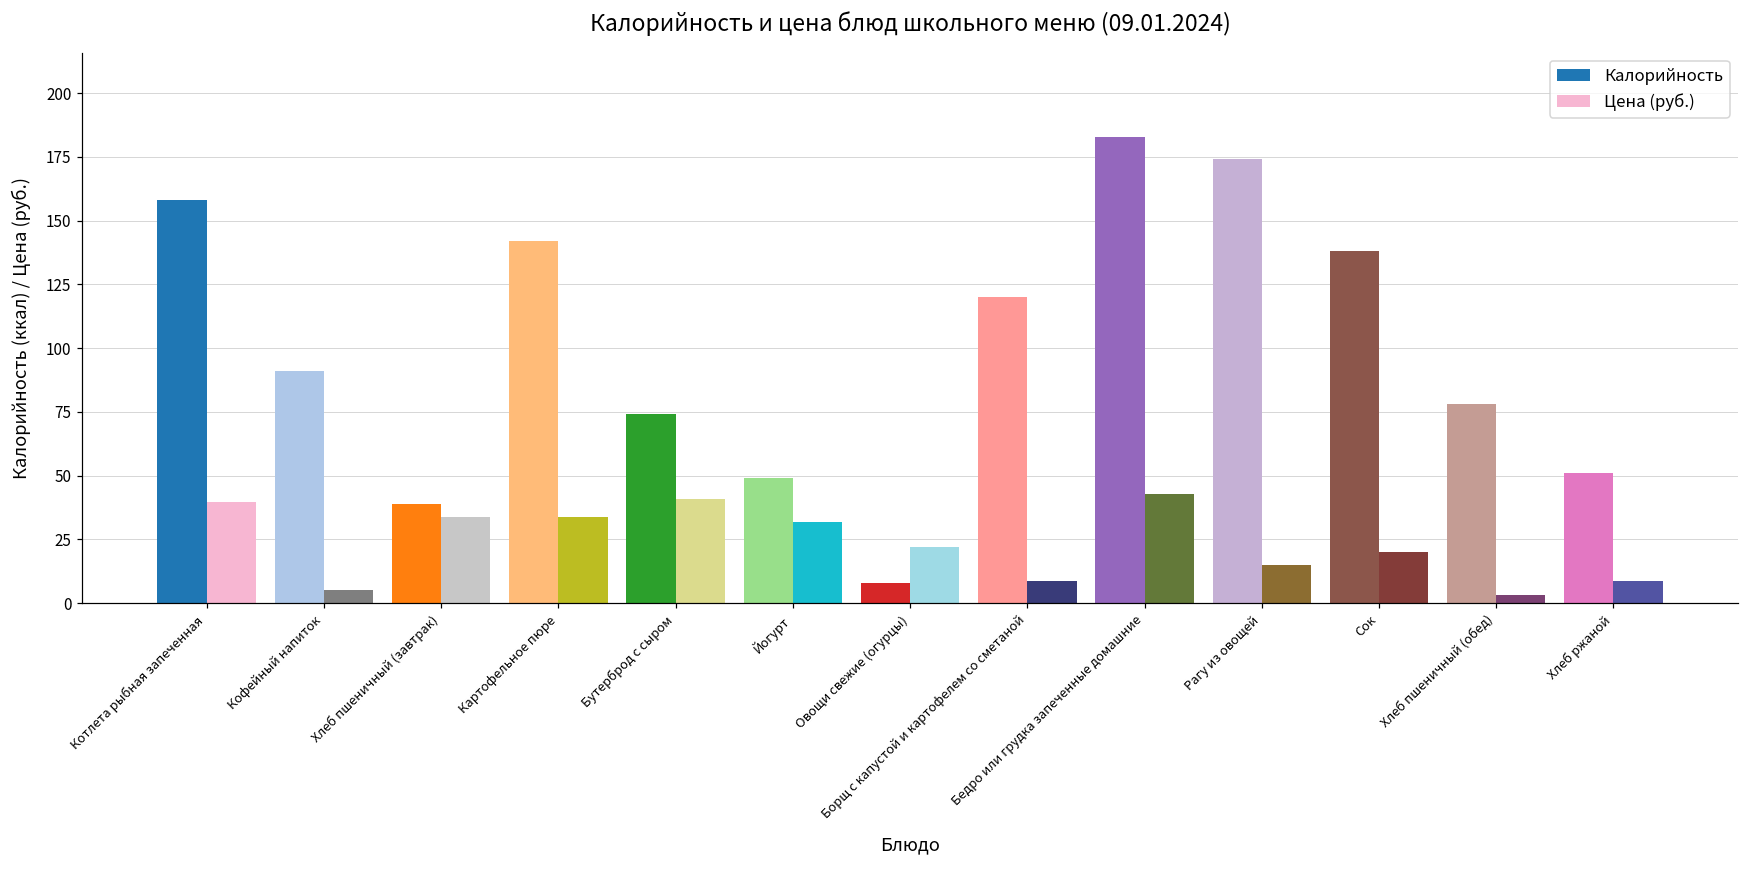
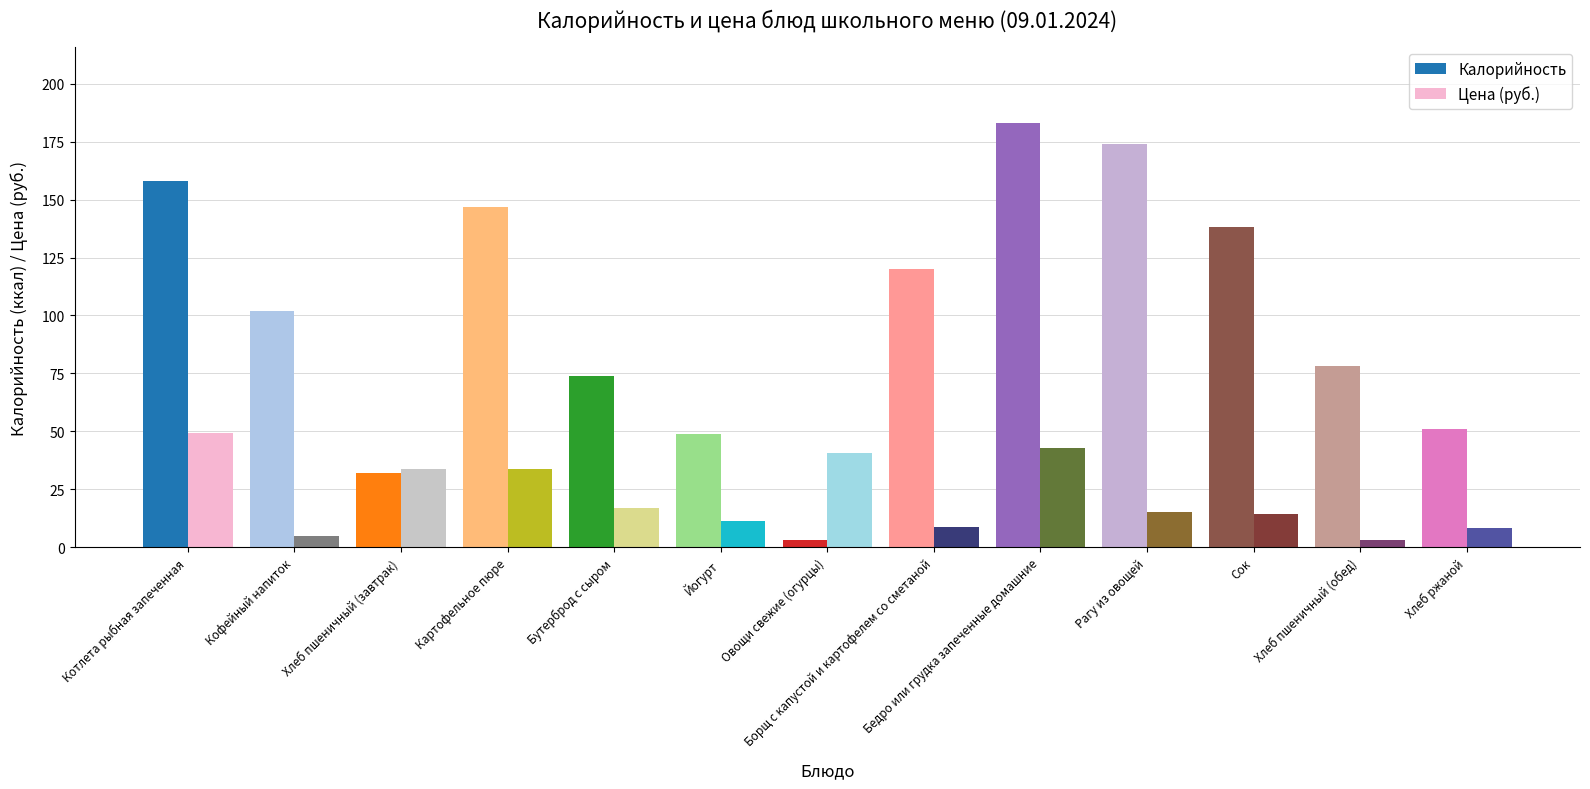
  {
    "Калорийность": {
      "Котлета рыбная запеченная": 158,
-     "Кофейный напиток": 91,
-     "Хлеб пшеничный (завтрак)": 39,
-     "Картофельное пюре": 142,
+     "Кофейный напиток": 102,
+     "Хлеб пшеничный (завтрак)": 32,
+     "Картофельное пюре": 147,
      "Бутерброд с сыром": 74,
      "Йогурт": 49,
-     "Овощи свежие (огурцы)": 8,
+     "Овощи свежие (огурцы)": 3,
      "Борщ с капустой и картофелем со сметаной": 120,
      "Бедро или грудка запеченные домашние": 183,
      "Рагу из овощей": 174,
      "Сок": 138,
      "Хлеб пшеничный (обед)": 78,
      "Хлеб ржаной": 51
    },
    "Цена (руб.)": {
-     "Котлета рыбная запеченная": 40,
+     "Котлета рыбная запеченная": 49,
      "Кофейный напиток": 5,
      "Хлеб пшеничный (завтрак)": 34,
      "Картофельное пюре": 34,
-     "Бутерброд с сыром": 41,
-     "Йогурт": 32,
-     "Овощи свежие (огурцы)": 22,
+     "Бутерброд с сыром": 17,
+     "Йогурт": 11,
+     "Овощи свежие (огурцы)": 41,
      "Борщ с капустой и картофелем со сметаной": 9,
      "Бедро или грудка запеченные домашние": 43,
      "Рагу из овощей": 15,
-     "Сок": 20,
+     "Сок": 14,
      "Хлеб пшеничный (обед)": 3,
      "Хлеб ржаной": 9
    }
  }
